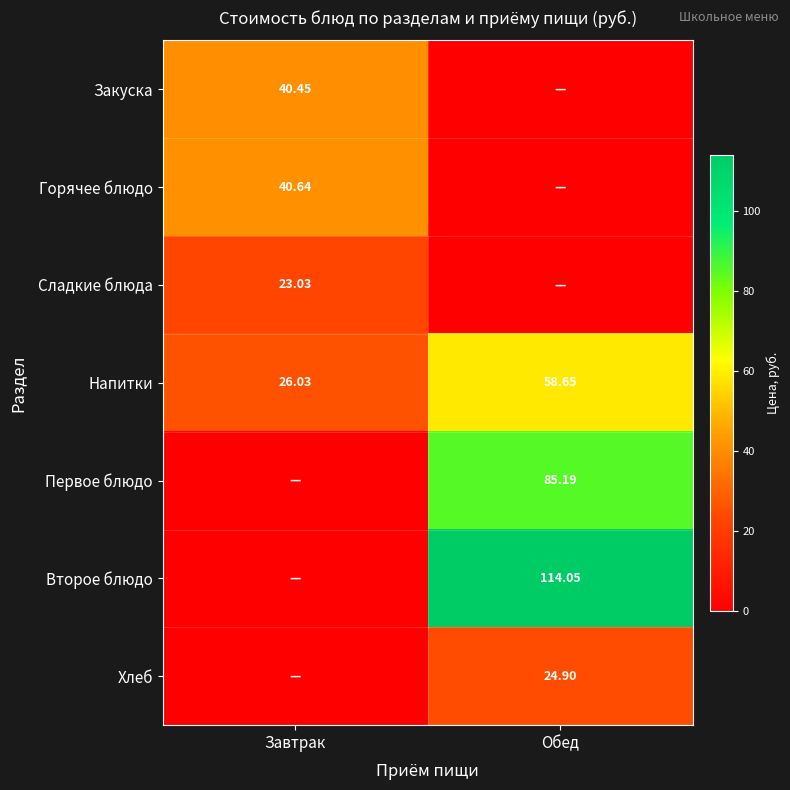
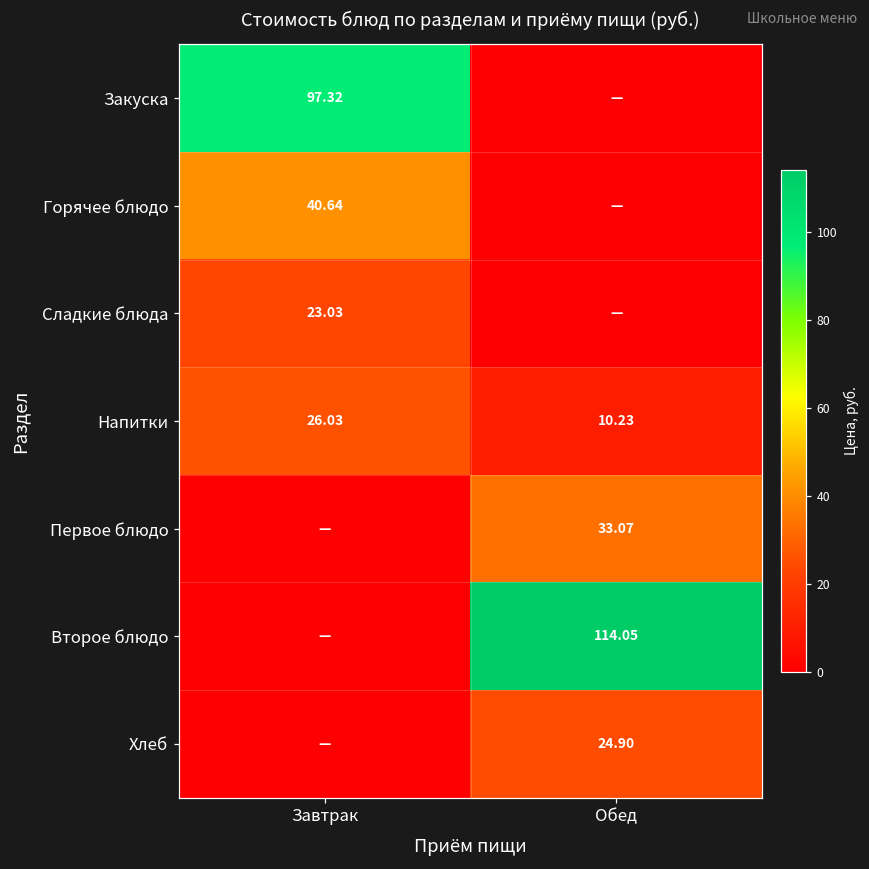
  {
    "Закуска": {
-     "Завтрак": 40.45
+     "Завтрак": 97.32
    },
    "Горячее блюдо": {
      "Завтрак": 40.64
    },
    "Сладкие блюда": {
      "Завтрак": 23.03
    },
    "Напитки": {
      "Завтрак": 26.03,
-     "Обед": 58.65
+     "Обед": 10.23
    },
    "Первое блюдо": {
-     "Обед": 85.19
+     "Обед": 33.07
    },
    "Второе блюдо": {
      "Обед": 114.05
    },
    "Хлеб": {
      "Обед": 24.90
    }
  }
